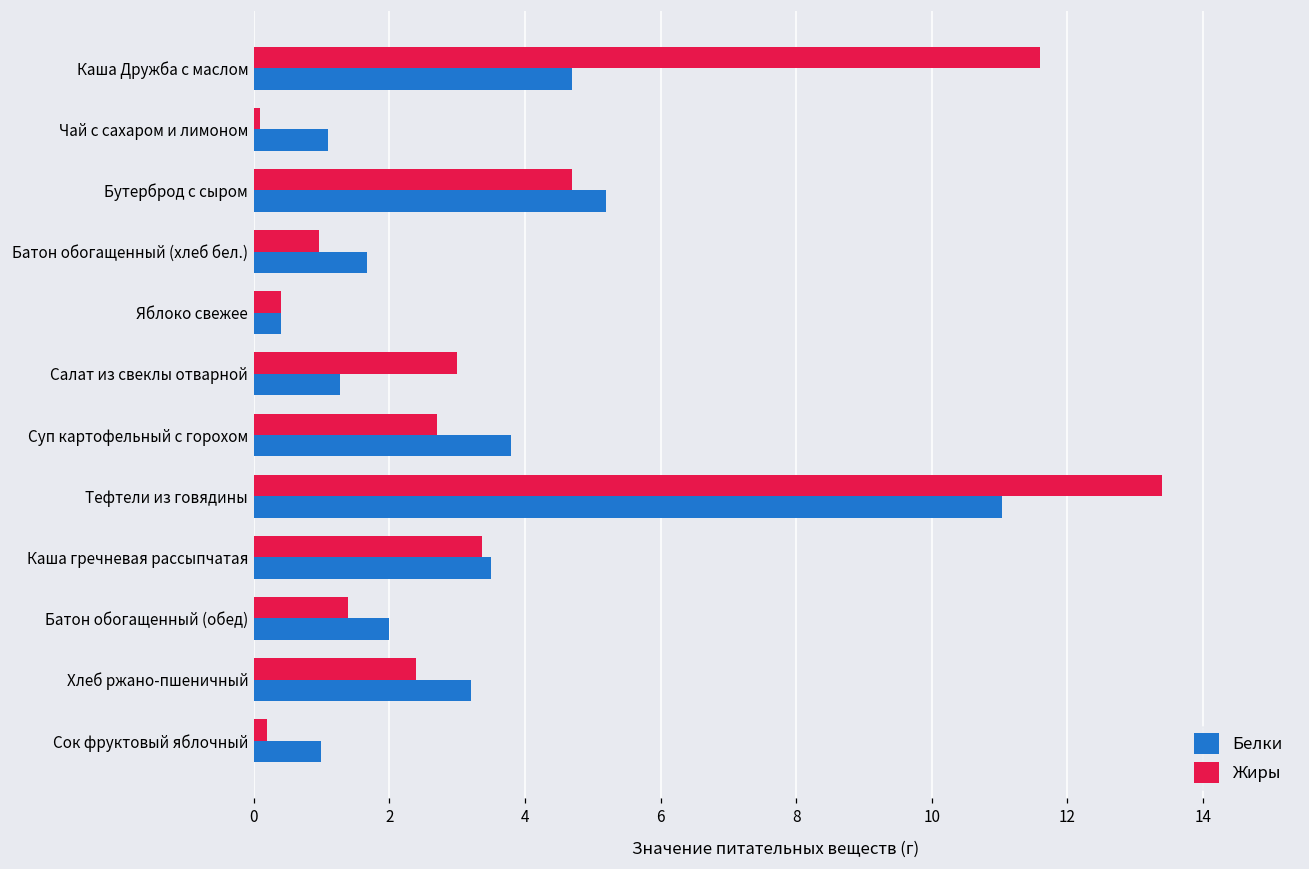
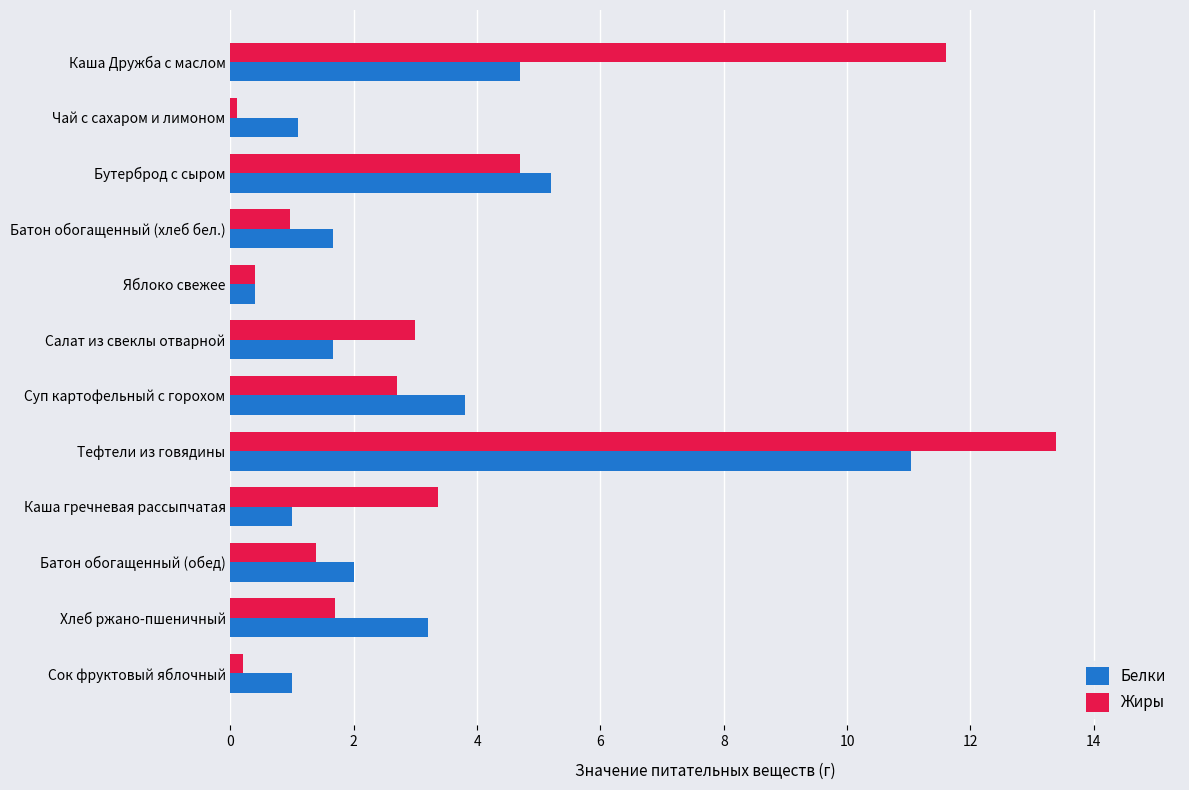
  {
    "Белки": {
      "Каша Дружба с маслом": 4.7,
      "Чай с сахаром и лимоном": 1.1,
      "Бутерброд с сыром": 5.2,
      "Батон обогащенный (хлеб бел.)": 1.7,
      "Яблоко свежее": 0.4,
-     "Салат из свеклы отварной": 1.3,
+     "Салат из свеклы отварной": 1.7,
      "Суп картофельный с горохом": 3.8,
      "Тефтели из говядины": 11.0,
-     "Каша гречневая рассыпчатая": 3.5,
+     "Каша гречневая рассыпчатая": 1.0,
      "Батон обогащенный (обед)": 2.0,
      "Хлеб ржано-пшеничный": 3.2,
      "Сок фруктовый яблочный": 1.0
    },
    "Жиры": {
      "Каша Дружба с маслом": 11.6,
      "Чай с сахаром и лимоном": 0.1,
      "Бутерброд с сыром": 4.7,
      "Батон обогащенный (хлеб бел.)": 1.0,
      "Яблоко свежее": 0.4,
      "Салат из свеклы отварной": 3.0,
      "Суп картофельный с горохом": 2.7,
      "Тефтели из говядины": 13.4,
      "Каша гречневая рассыпчатая": 3.4,
      "Батон обогащенный (обед)": 1.4,
-     "Хлеб ржано-пшеничный": 2.4,
+     "Хлеб ржано-пшеничный": 1.7,
      "Сок фруктовый яблочный": 0.2
    }
  }
